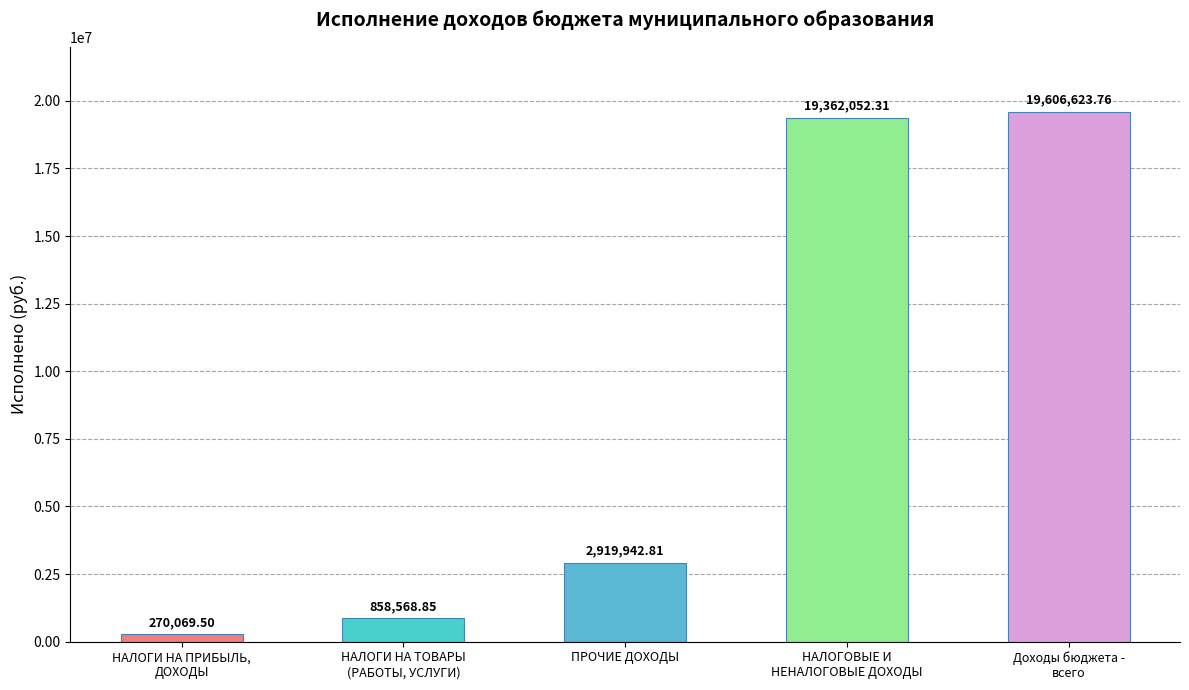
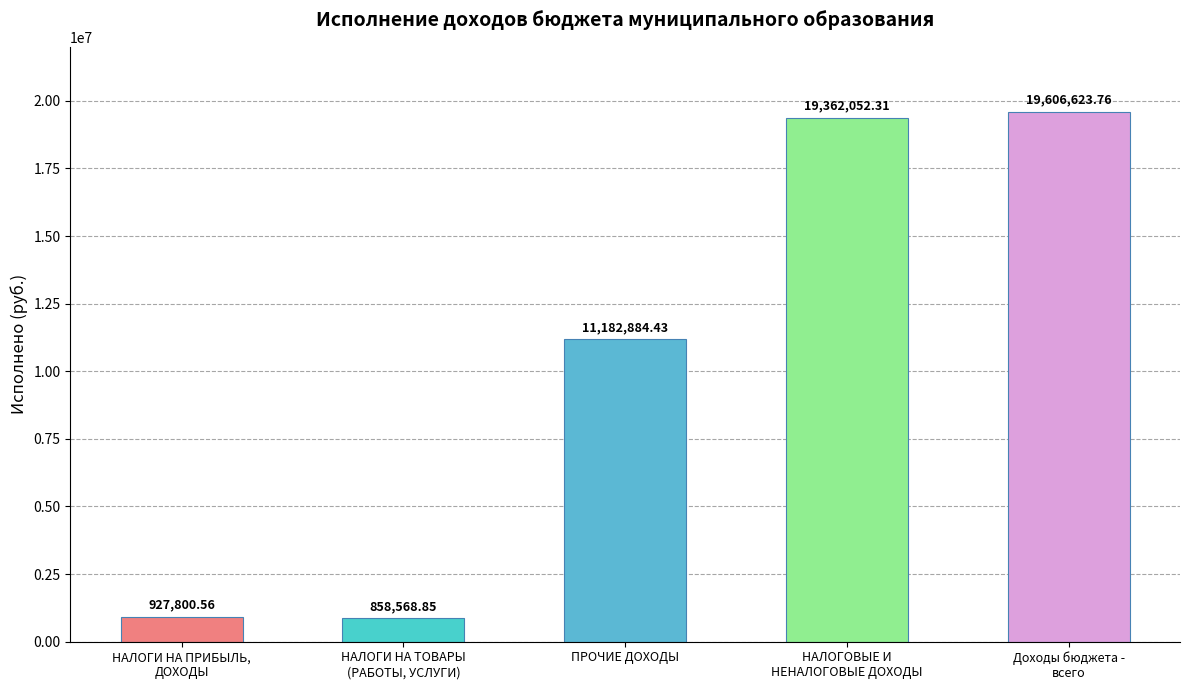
  {
-   "НАЛОГИ НА ПРИБЫЛЬ, ДОХОДЫ": "270,069.50",
+   "НАЛОГИ НА ПРИБЫЛЬ, ДОХОДЫ": "927,800.56",
    "НАЛОГИ НА ТОВАРЫ (РАБОТЫ, УСЛУГИ)": "858,568.85",
-   "ПРОЧИЕ ДОХОДЫ": "2,919,942.81",
+   "ПРОЧИЕ ДОХОДЫ": "11,182,884.43",
    "НАЛОГОВЫЕ И НЕНАЛОГОВЫЕ ДОХОДЫ": "19,362,052.31",
    "Доходы бюджета - всего": "19,606,623.76"
  }
